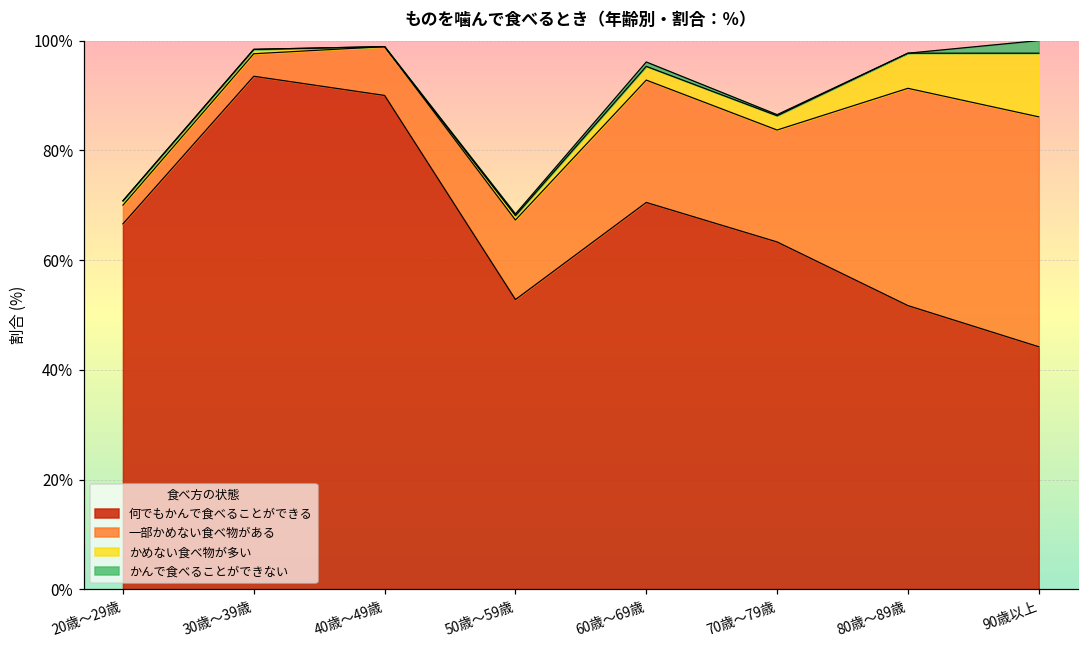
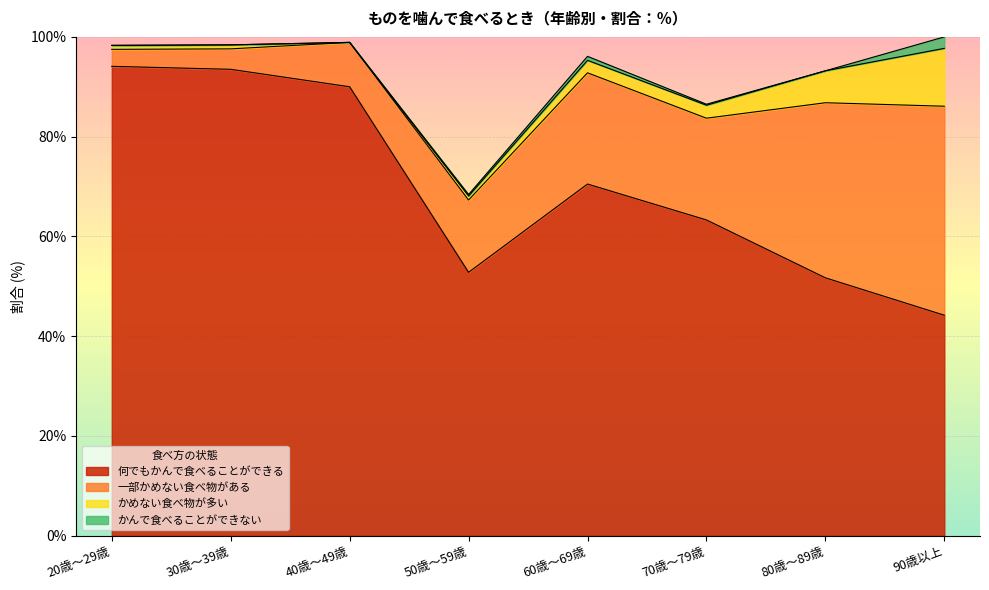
  {
    "何でもかんで食べることができる": {
-     "20歳～29歳": "67%",
+     "20歳～29歳": "94%",
      "30歳～39歳": "94%",
      "40歳～49歳": "90%",
      "50歳～59歳": "53%",
      "60歳～69歳": "71%",
      "70歳～79歳": "63%",
      "80歳～89歳": "52%",
      "90歳以上": "44%"
    },
    "一部かめない食べ物がある": {
      "20歳～29歳": "3%",
      "30歳～39歳": "4%",
      "50歳～59歳": "15%",
      "60歳～69歳": "22%",
      "70歳～79歳": "20%",
-     "80歳～89歳": "40%",
+     "80歳～89歳": "35%",
      "90歳以上": "42%"
    },
    "かめない食べ物が多い": {
      "60歳～69歳": "3%",
      "90歳以上": "12%"
    },
    "かんで食べることができない": {
      "60歳～69歳": "1%",
      "90歳以上": "2%"
    }
  }
